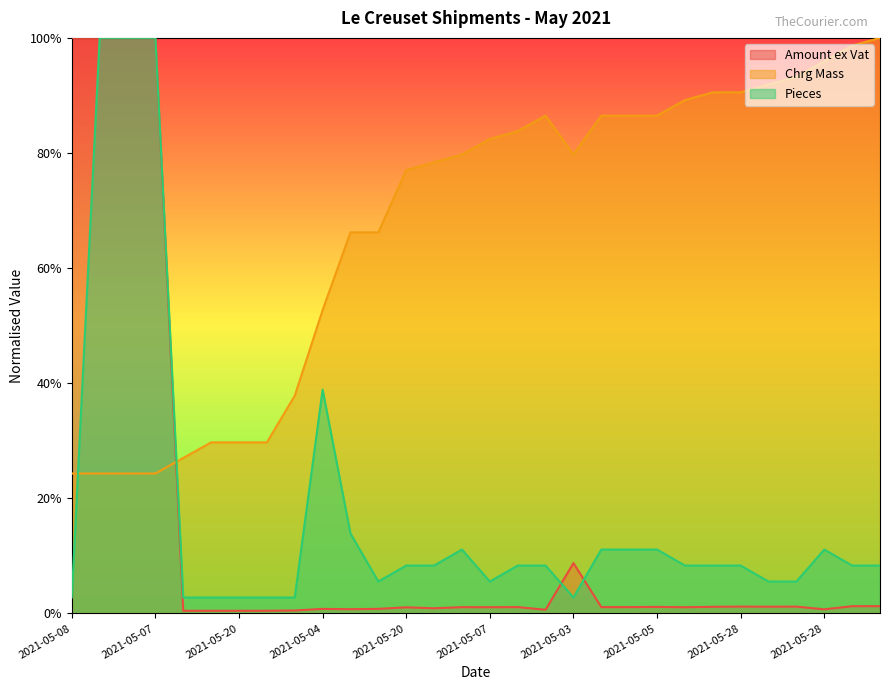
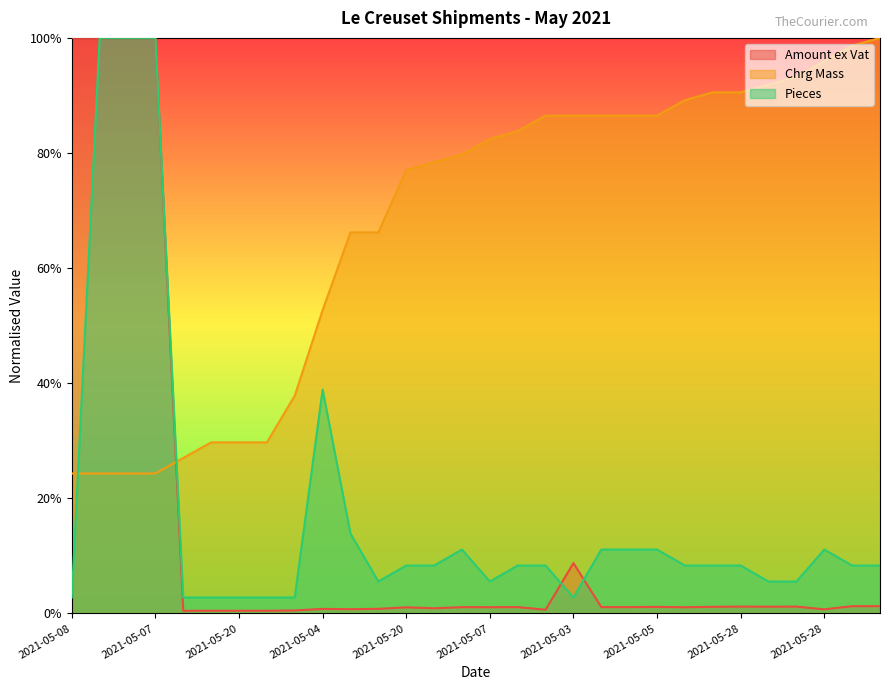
  {
    "Amount ex Vat": {
      "2021-05-08": "100%",
      "2021-05-04": "1%",
      "2021-05-03": "9%"
    },
    "Chrg Mass": {
      "2021-05-08": "24%",
      "2021-05-04": "53%",
-     "2021-05-03": "80%"
+     "2021-05-03": "86%"
    },
    "Pieces": {
      "2021-05-08": "3%",
      "2021-05-04": "39%",
      "2021-05-03": "3%"
    }
  }
